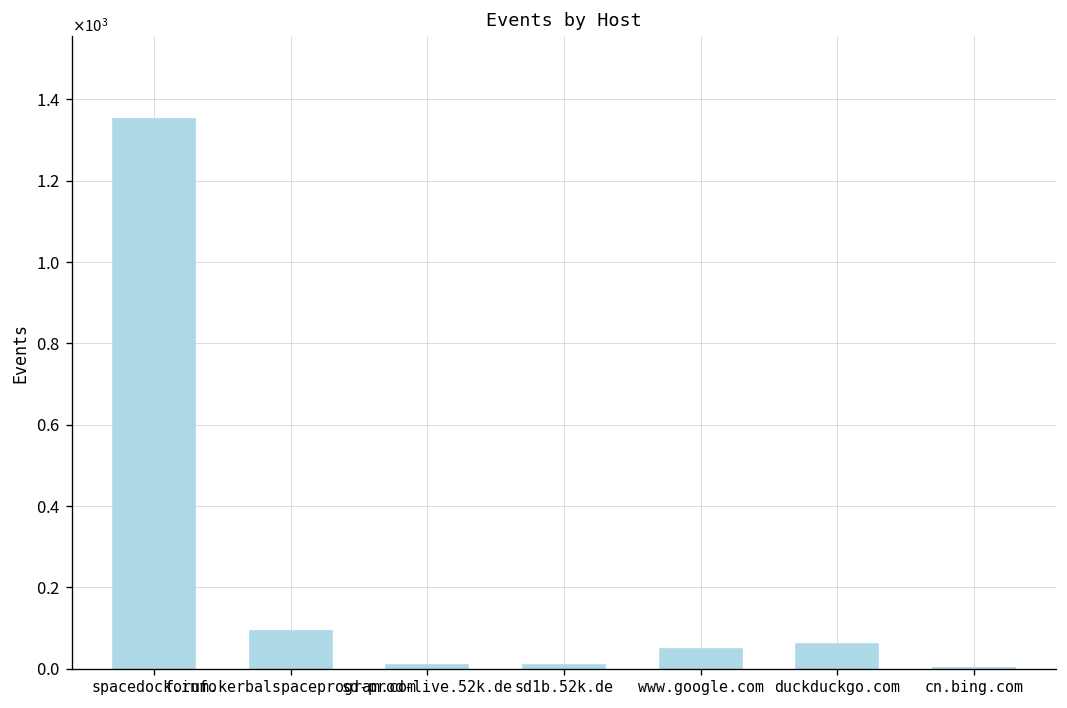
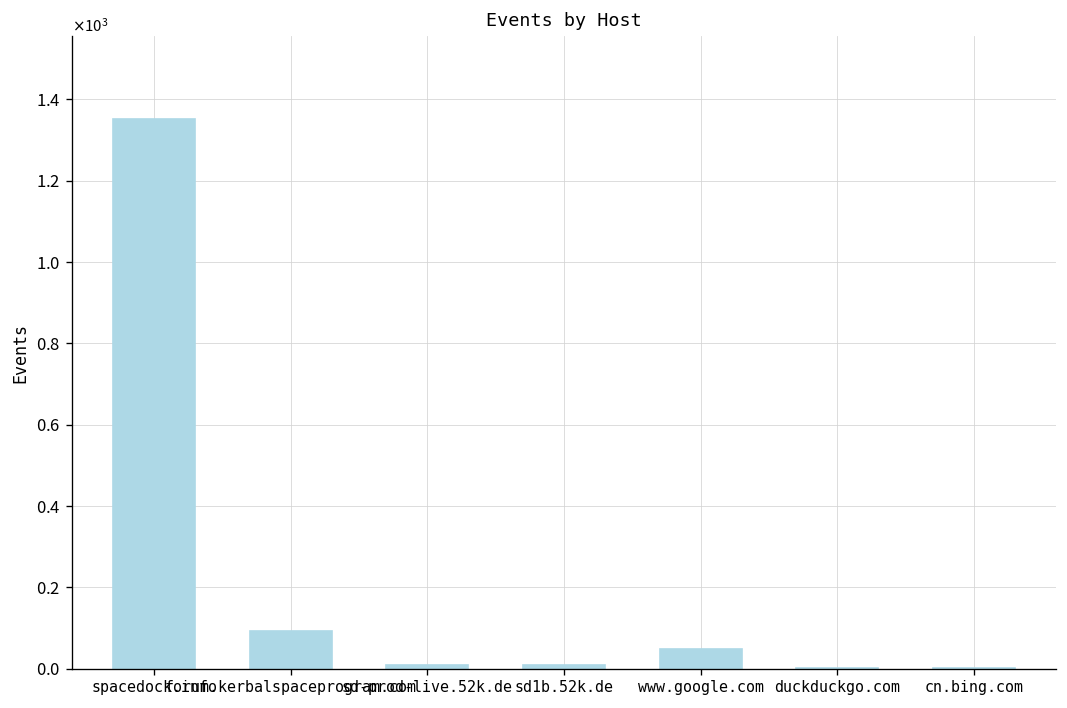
  {
    "sd1b.52k.de": 10,
    "www.google.com": 50,
-   "duckduckgo.com": 60
+   "duckduckgo.com": 0
  }
